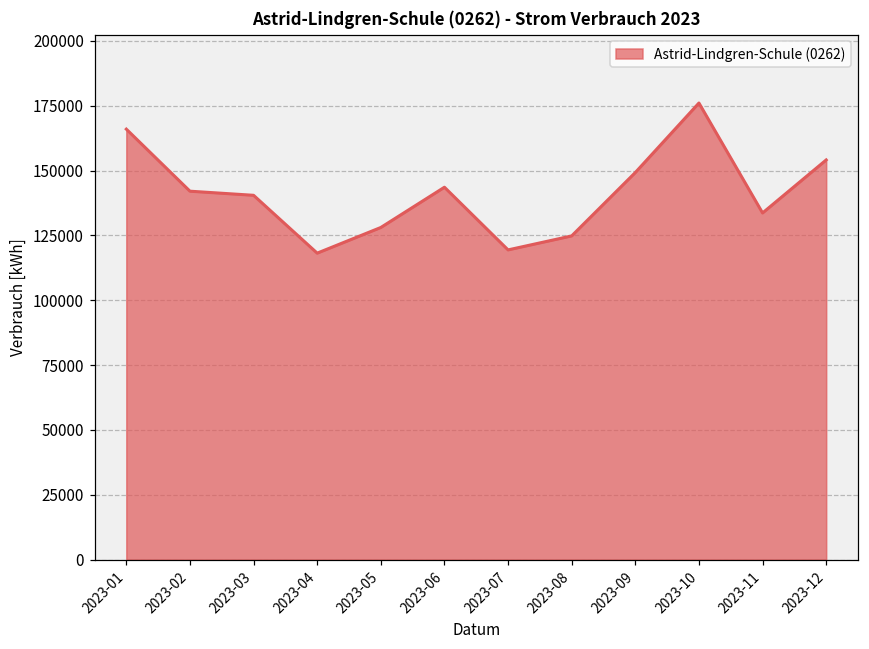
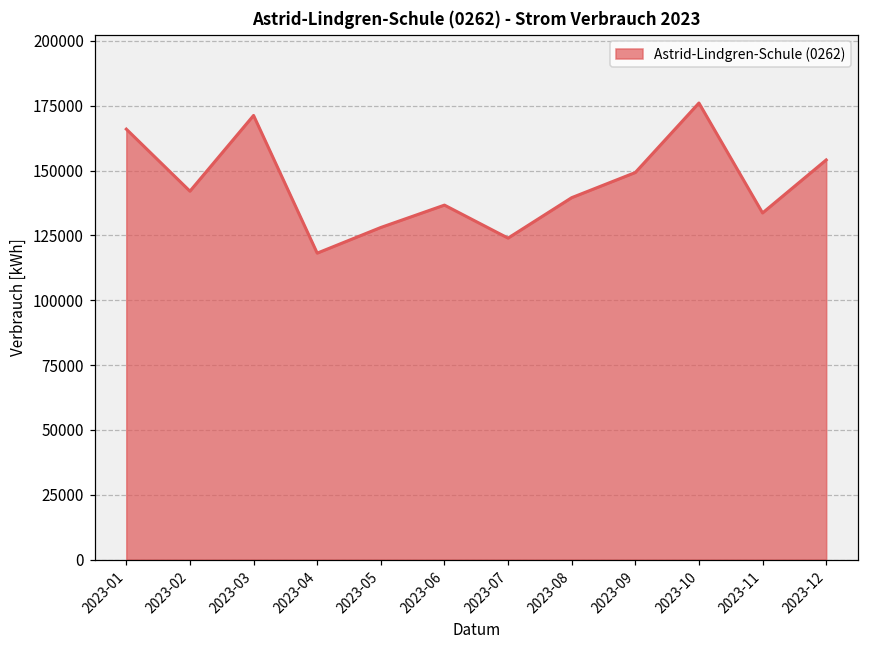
  {
    "2023-01": 166000,
    "2023-02": 142000,
-   "2023-03": 140000,
+   "2023-03": 171000,
    "2023-04": 118000,
    "2023-05": 128000,
-   "2023-06": 144000,
-   "2023-07": 119000,
-   "2023-08": 125000,
+   "2023-06": 137000,
+   "2023-07": 124000,
+   "2023-08": 140000,
    "2023-09": 149000,
    "2023-10": 176000,
    "2023-11": 134000,
    "2023-12": 154000
  }
